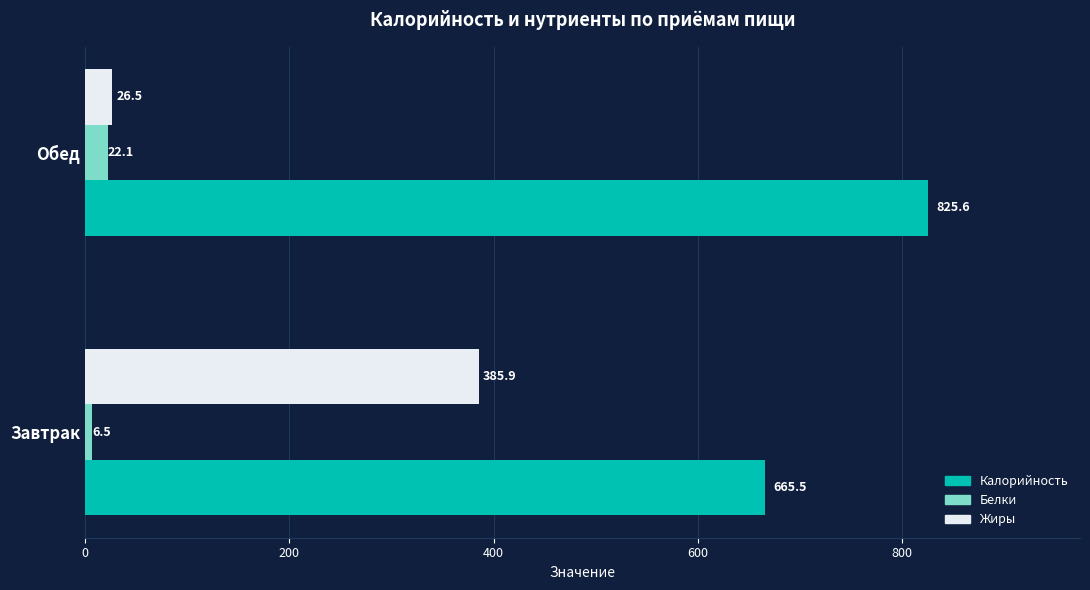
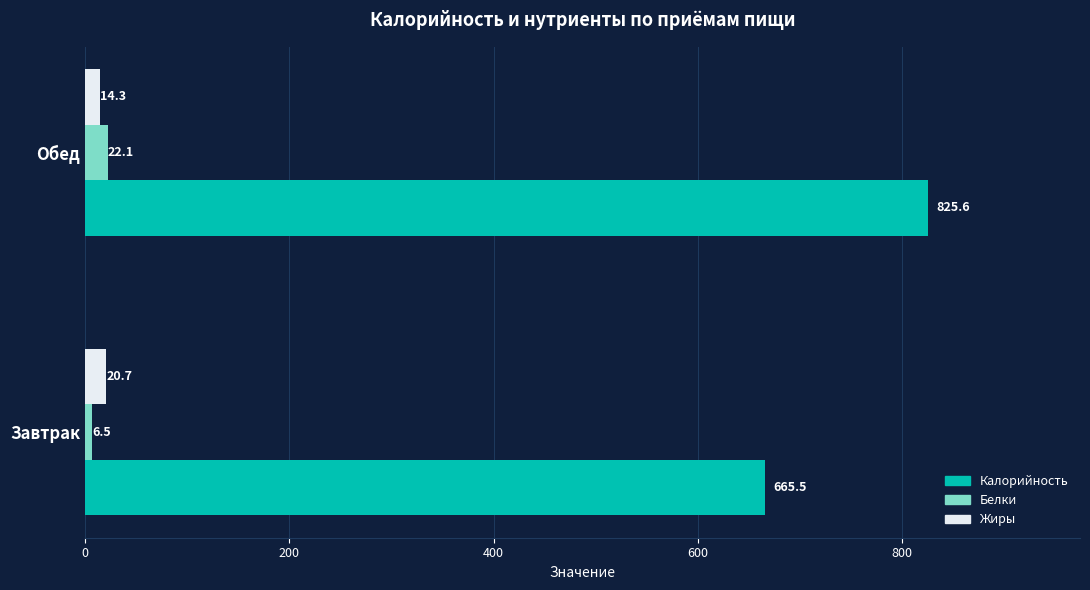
  {
    "Калорийность": {
      "Обед": 825.6,
      "Завтрак": 665.5
    },
    "Белки": {
      "Обед": 22.1,
      "Завтрак": 6.5
    },
    "Жиры": {
-     "Обед": 26.5,
-     "Завтрак": 385.9
+     "Обед": 14.3,
+     "Завтрак": 20.7
    }
  }
